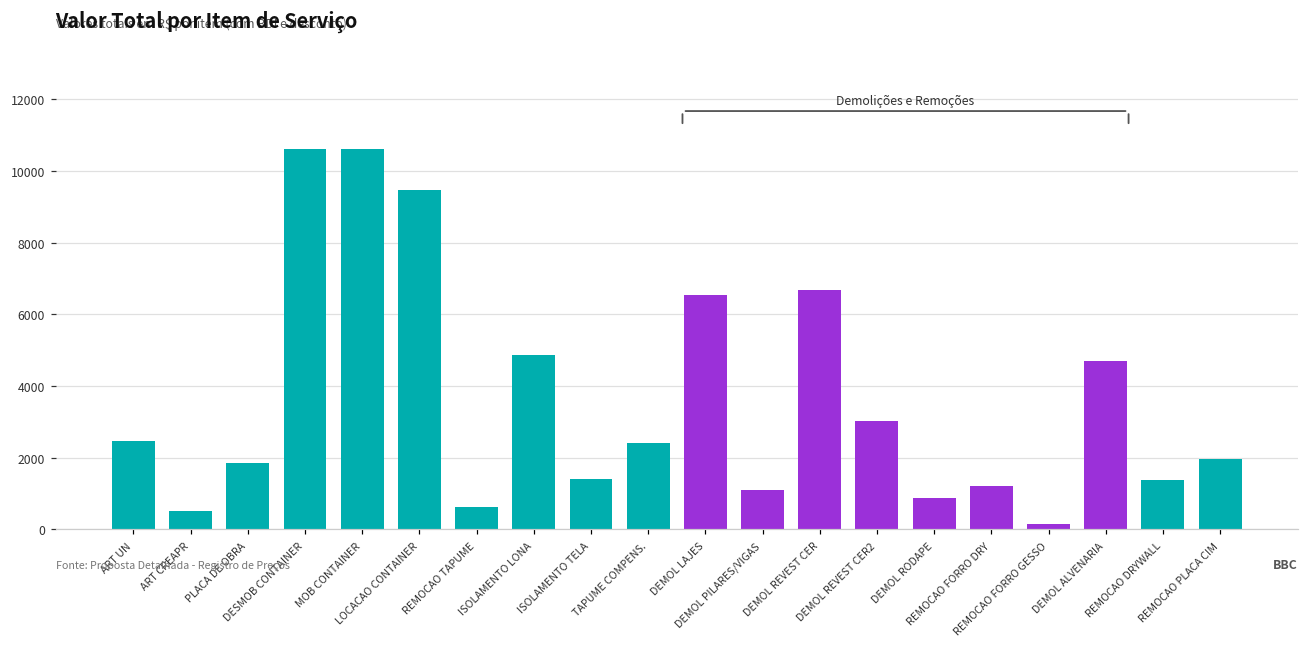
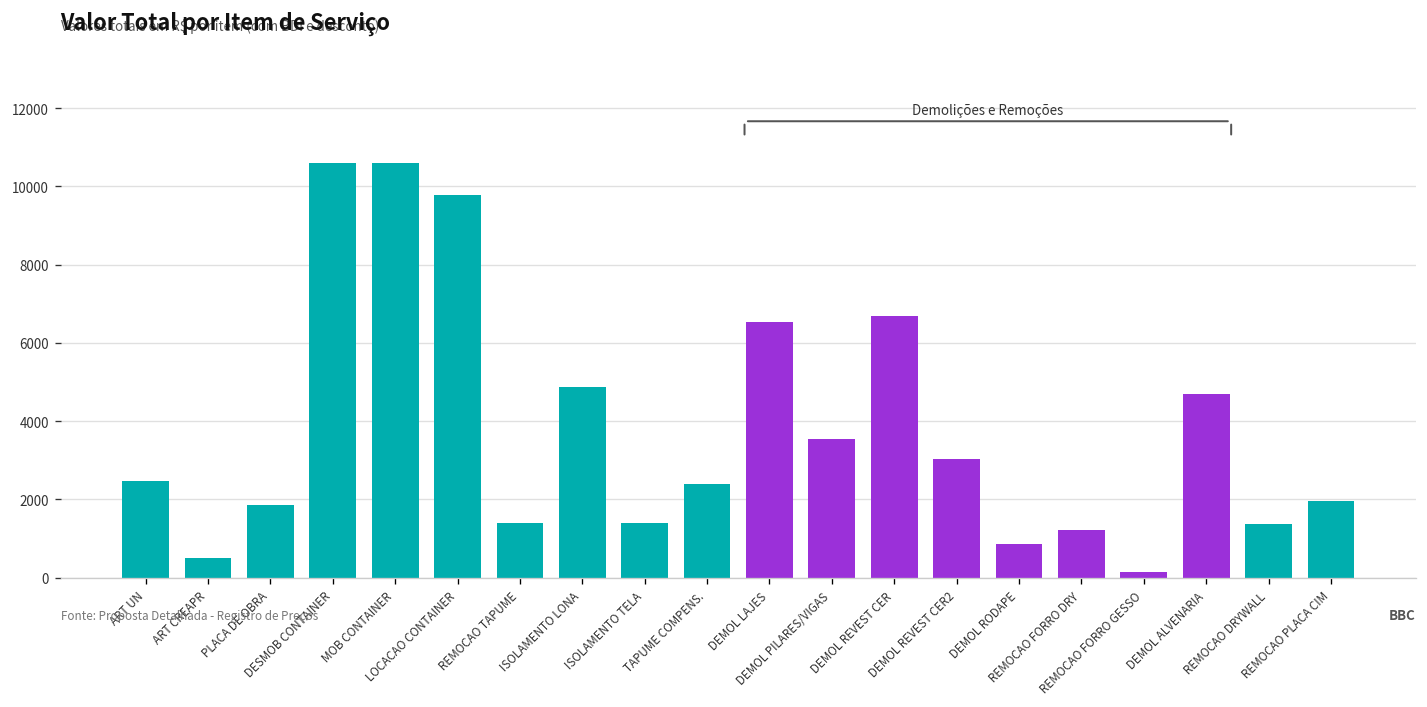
  {
    "ART UN": 2500,
    "ART CREAPR": 500,
    "PLACA DE OBRA": 1900,
    "DESMOB CONTAINER": 10600,
    "MOB CONTAINER": 10600,
-   "LOCACAO CONTAINER": 9500,
-   "REMOCAO TAPUME": 600,
+   "LOCACAO CONTAINER": 9800,
+   "REMOCAO TAPUME": 1400,
    "ISOLAMENTO LONA": 4900,
    "ISOLAMENTO TELA": 1400,
    "TAPUME COMPENS.": 2400,
    "DEMOL LAJES": 6500,
-   "DEMOL PILARES/VIGAS": 1100,
+   "DEMOL PILARES/VIGAS": 3600,
    "DEMOL REVEST CER": 6700,
    "DEMOL REVEST CER2": 3000,
    "DEMOL RODAPE": 900,
    "REMOCAO FORRO DRY": 1200,
    "REMOCAO FORRO GESSO": 100,
    "DEMOL ALVENARIA": 4700,
    "REMOCAO DRYWALL": 1400,
    "REMOCAO PLACA CIM": 2000
  }
